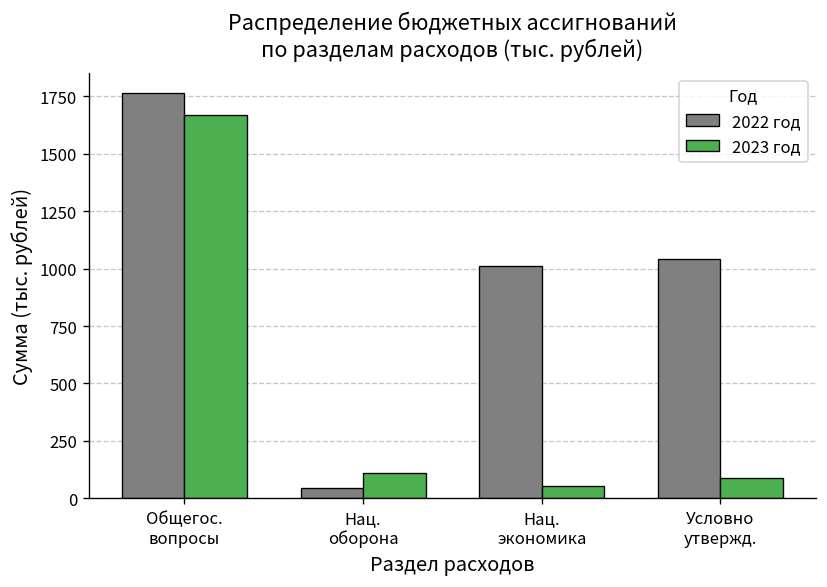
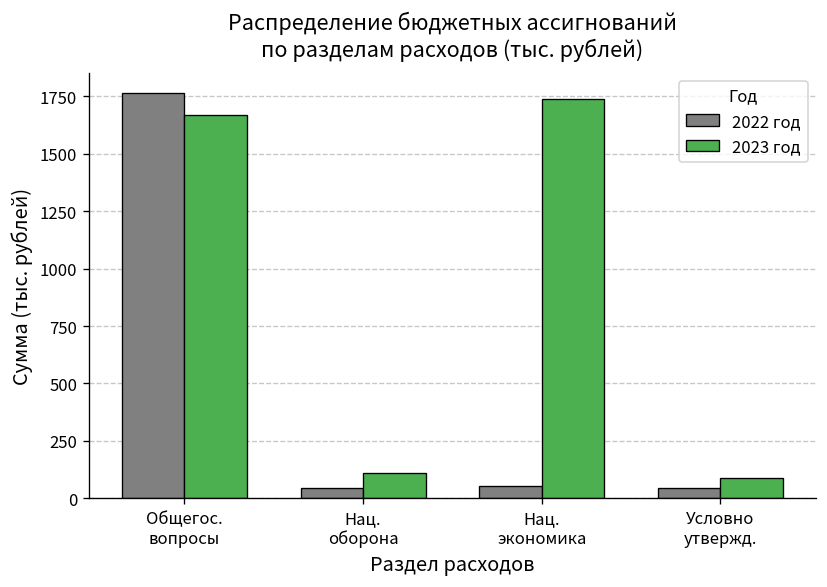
  {
    "2022 год": {
      "Общегос. вопросы": 1760,
      "Нац. оборона": 40,
-     "Нац. экономика": 1010,
-     "Условно утвержд.": 1040
+     "Нац. экономика": 50,
+     "Условно утвержд.": 50
    },
    "2023 год": {
      "Общегос. вопросы": 1670,
      "Нац. оборона": 110,
-     "Нац. экономика": 50,
+     "Нац. экономика": 1740,
      "Условно утвержд.": 90
    }
  }
